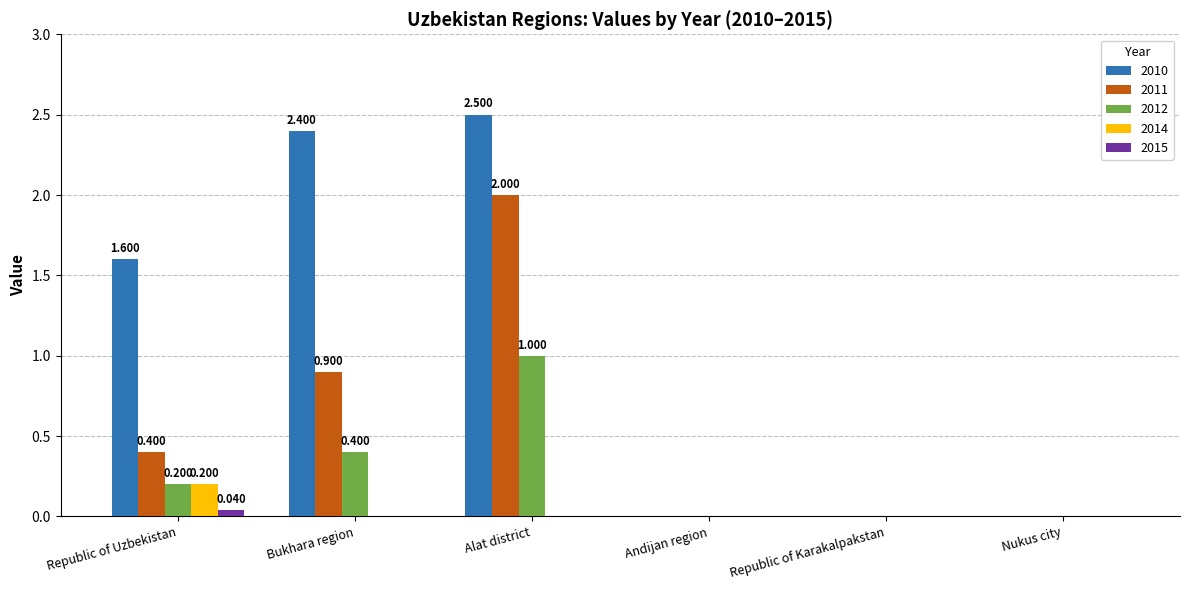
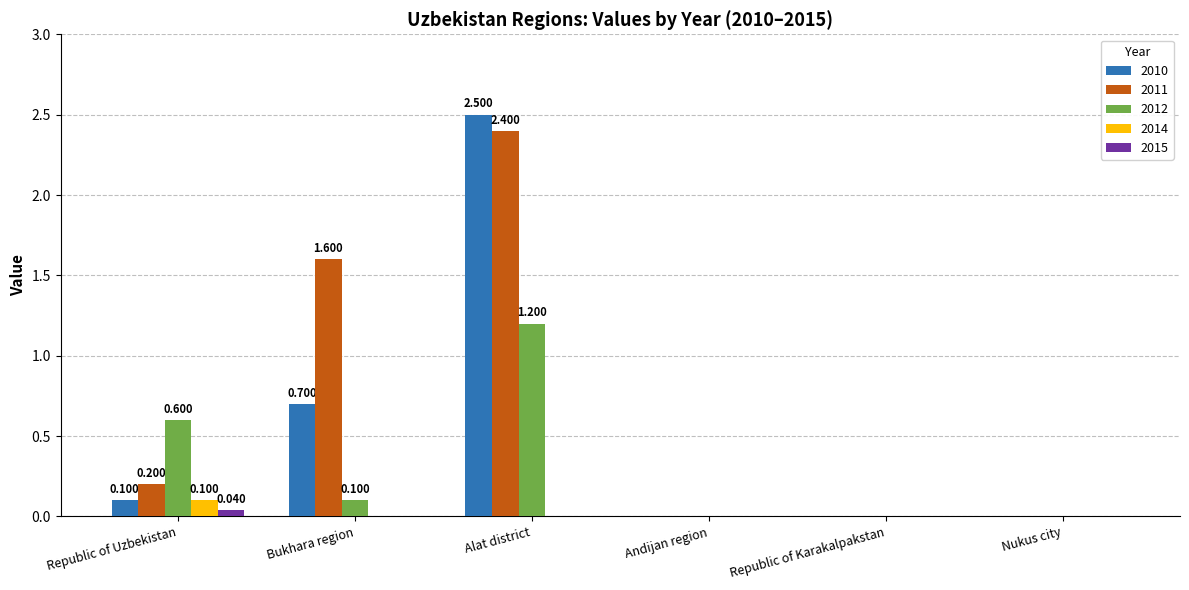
  {
    "2010": {
-     "Republic of Uzbekistan": 1.600,
-     "Bukhara region": 2.400,
+     "Republic of Uzbekistan": 0.100,
+     "Bukhara region": 0.700,
      "Alat district": 2.500
    },
    "2011": {
-     "Republic of Uzbekistan": 0.400,
-     "Bukhara region": 0.900,
-     "Alat district": 2.000
+     "Republic of Uzbekistan": 0.200,
+     "Bukhara region": 1.600,
+     "Alat district": 2.400
    },
    "2012": {
-     "Republic of Uzbekistan": 0.200,
-     "Bukhara region": 0.400,
-     "Alat district": 1.000
+     "Republic of Uzbekistan": 0.600,
+     "Bukhara region": 0.100,
+     "Alat district": 1.200
    },
    "2014": {
-     "Republic of Uzbekistan": 0.200
+     "Republic of Uzbekistan": 0.100
    },
    "2015": {
      "Republic of Uzbekistan": 0.040
    }
  }
